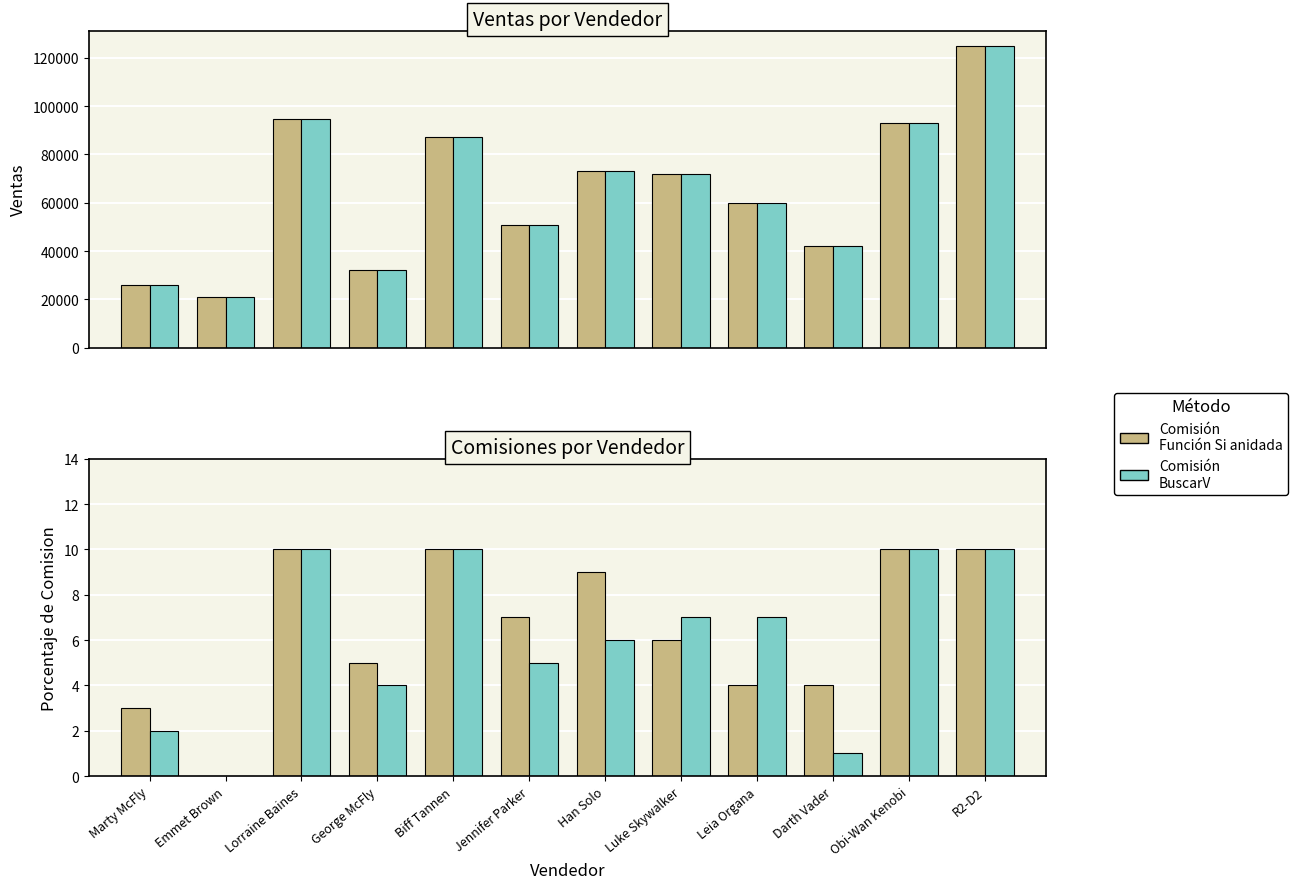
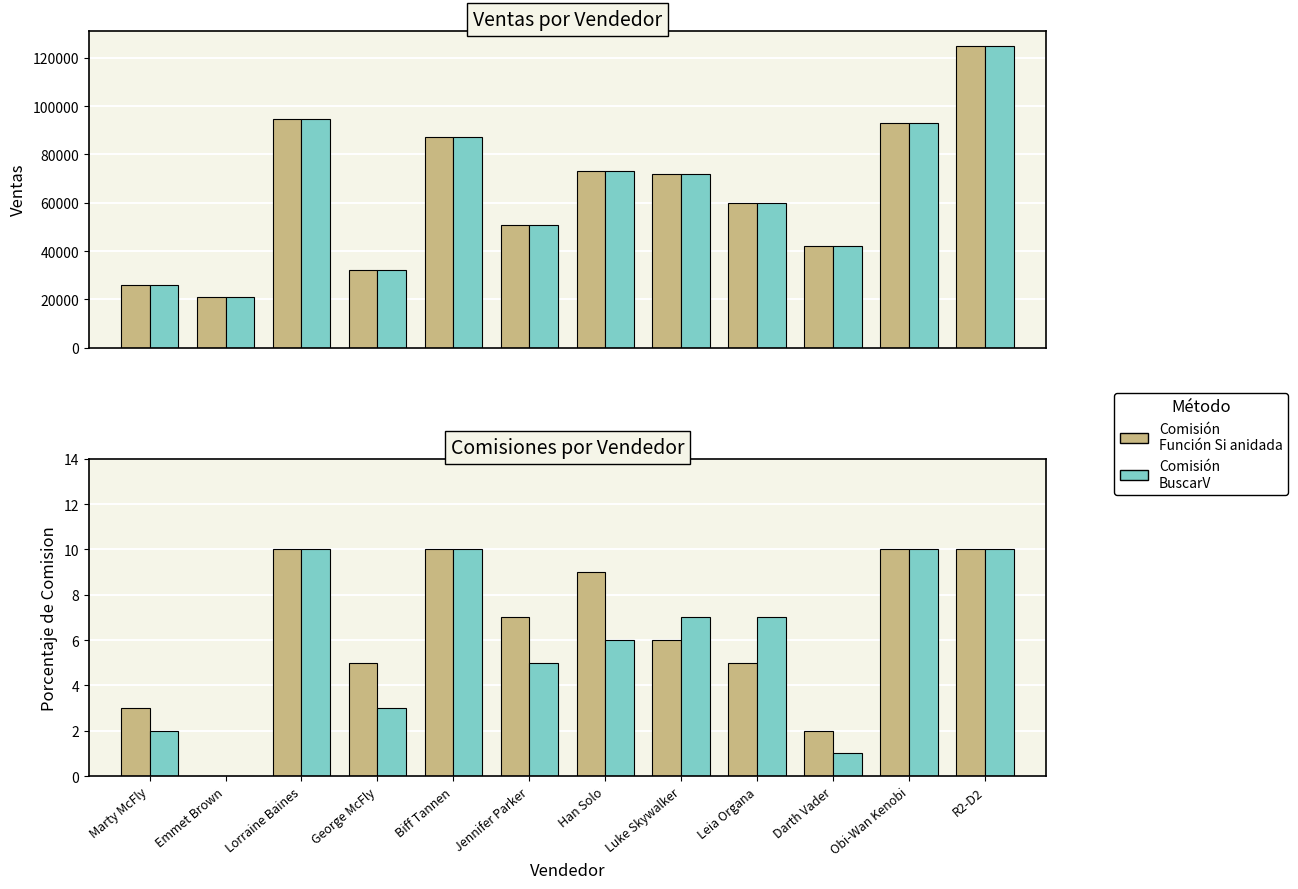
  {
    "Comisiones por Vendedor": {
      "Comisión Función Si anidada": {
        "Marty McFly": 3.0,
        "Emmet Brown": 0.0,
        "Lorraine Baines": 10.0,
        "George McFly": 5.0,
        "Biff Tannen": 10.0,
        "Jennifer Parker": 7.0,
        "Han Solo": 9.0,
        "Luke Skywalker": 6.0,
-       "Leia Organa": 4.0,
-       "Darth Vader": 4.0,
+       "Leia Organa": 5.0,
+       "Darth Vader": 2.0,
        "Obi-Wan Kenobi": 10.0,
        "R2-D2": 10.0
      },
      "Comisión BuscarV": {
        "Marty McFly": 2.0,
        "Emmet Brown": 0.0,
        "Lorraine Baines": 10.0,
-       "George McFly": 4.0,
+       "George McFly": 3.0,
        "Biff Tannen": 10.0,
        "Jennifer Parker": 5.0,
        "Han Solo": 6.0,
        "Luke Skywalker": 7.0,
        "Leia Organa": 7.0,
        "Darth Vader": 1.0,
        "Obi-Wan Kenobi": 10.0,
        "R2-D2": 10.0
      }
    }
  }
